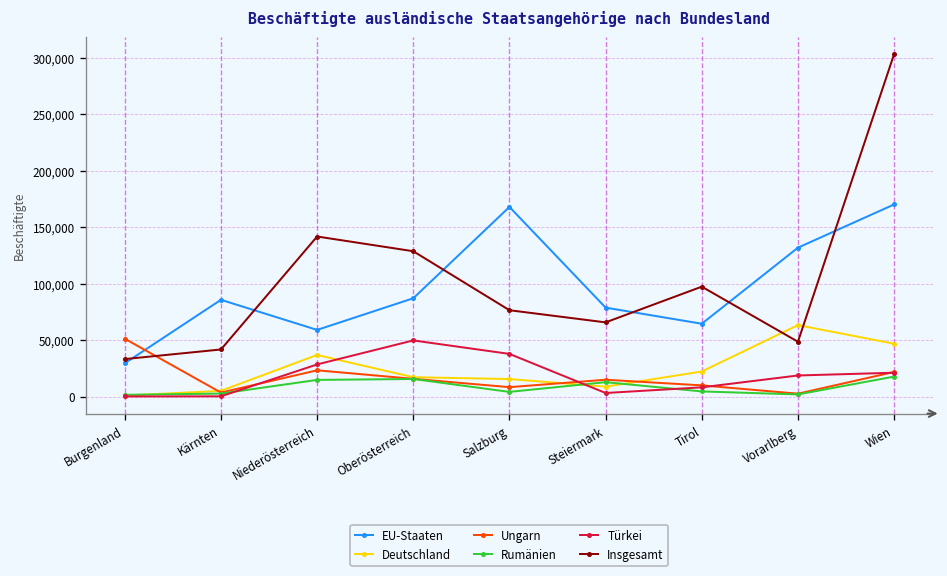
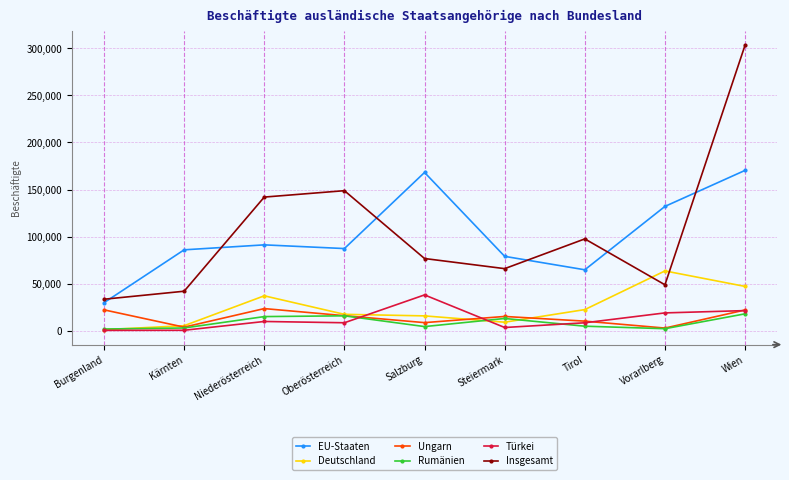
  {
    "EU-Staaten": {
      "Burgenland": "30,000",
      "Kärnten": "90,000",
-     "Niederösterreich": "60,000",
+     "Niederösterreich": "90,000",
      "Oberösterreich": "90,000",
      "Salzburg": "170,000",
      "Steiermark": "80,000",
      "Tirol": "60,000",
      "Vorarlberg": "130,000",
      "Wien": "170,000"
    },
    "Deutschland": {
      "Niederösterreich": "40,000",
      "Salzburg": "20,000",
      "Steiermark": "10,000",
      "Tirol": "20,000",
      "Vorarlberg": "60,000",
      "Wien": "50,000"
    },
    "Ungarn": {
-     "Burgenland": "50,000",
+     "Burgenland": "20,000",
      "Niederösterreich": "20,000",
      "Salzburg": "10,000"
    },
    "Rumänien": {
      "Niederösterreich": "20,000",
      "Salzburg": "0",
      "Tirol": "0",
      "Wien": "20,000"
    },
    "Türkei": {
-     "Niederösterreich": "30,000",
-     "Oberösterreich": "50,000",
+     "Niederösterreich": "10,000",
+     "Oberösterreich": "10,000",
      "Salzburg": "40,000",
      "Steiermark": "0",
      "Vorarlberg": "20,000"
    },
    "Insgesamt": {
      "Burgenland": "30,000",
      "Kärnten": "40,000",
      "Niederösterreich": "140,000",
-     "Oberösterreich": "130,000",
+     "Oberösterreich": "150,000",
      "Salzburg": "80,000",
      "Steiermark": "70,000",
      "Tirol": "100,000",
      "Vorarlberg": "50,000",
      "Wien": "300,000"
    }
  }
